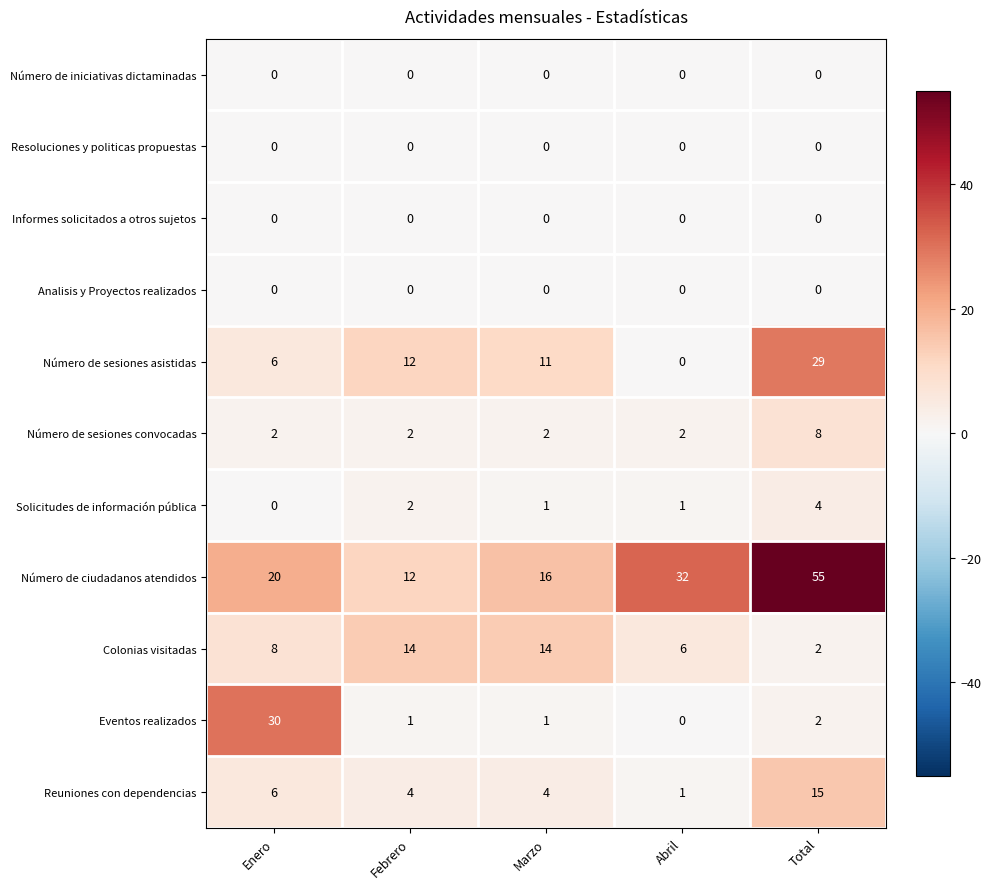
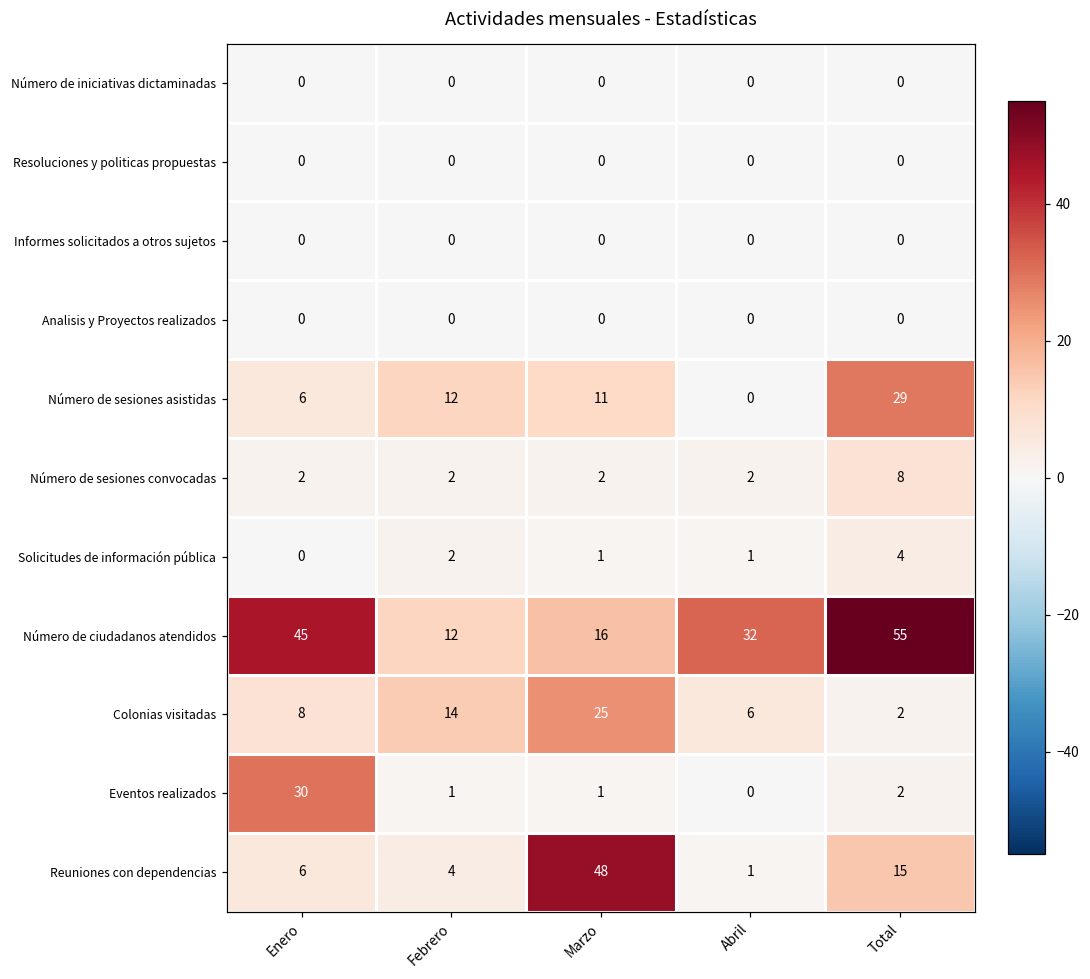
  {
    "Número de iniciativas dictaminadas": {
      "Enero": 0,
      "Febrero": 0,
      "Marzo": 0,
      "Abril": 0,
      "Total": 0
    },
    "Resoluciones y politicas propuestas": {
      "Enero": 0,
      "Febrero": 0,
      "Marzo": 0,
      "Abril": 0,
      "Total": 0
    },
    "Informes solicitados a otros sujetos": {
      "Enero": 0,
      "Febrero": 0,
      "Marzo": 0,
      "Abril": 0,
      "Total": 0
    },
    "Analisis y Proyectos realizados": {
      "Enero": 0,
      "Febrero": 0,
      "Marzo": 0,
      "Abril": 0,
      "Total": 0
    },
    "Número de sesiones asistidas": {
      "Enero": 6,
      "Febrero": 12,
      "Marzo": 11,
      "Abril": 0,
      "Total": 29
    },
    "Número de sesiones convocadas": {
      "Enero": 2,
      "Febrero": 2,
      "Marzo": 2,
      "Abril": 2,
      "Total": 8
    },
    "Solicitudes de información pública": {
      "Enero": 0,
      "Febrero": 2,
      "Marzo": 1,
      "Abril": 1,
      "Total": 4
    },
    "Número de ciudadanos atendidos": {
-     "Enero": 20,
+     "Enero": 45,
      "Febrero": 12,
      "Marzo": 16,
      "Abril": 32,
      "Total": 55
    },
    "Colonias visitadas": {
      "Enero": 8,
      "Febrero": 14,
-     "Marzo": 14,
+     "Marzo": 25,
      "Abril": 6,
      "Total": 2
    },
    "Eventos realizados": {
      "Enero": 30,
      "Febrero": 1,
      "Marzo": 1,
      "Abril": 0,
      "Total": 2
    },
    "Reuniones con dependencias": {
      "Enero": 6,
      "Febrero": 4,
-     "Marzo": 4,
+     "Marzo": 48,
      "Abril": 1,
      "Total": 15
    }
  }
